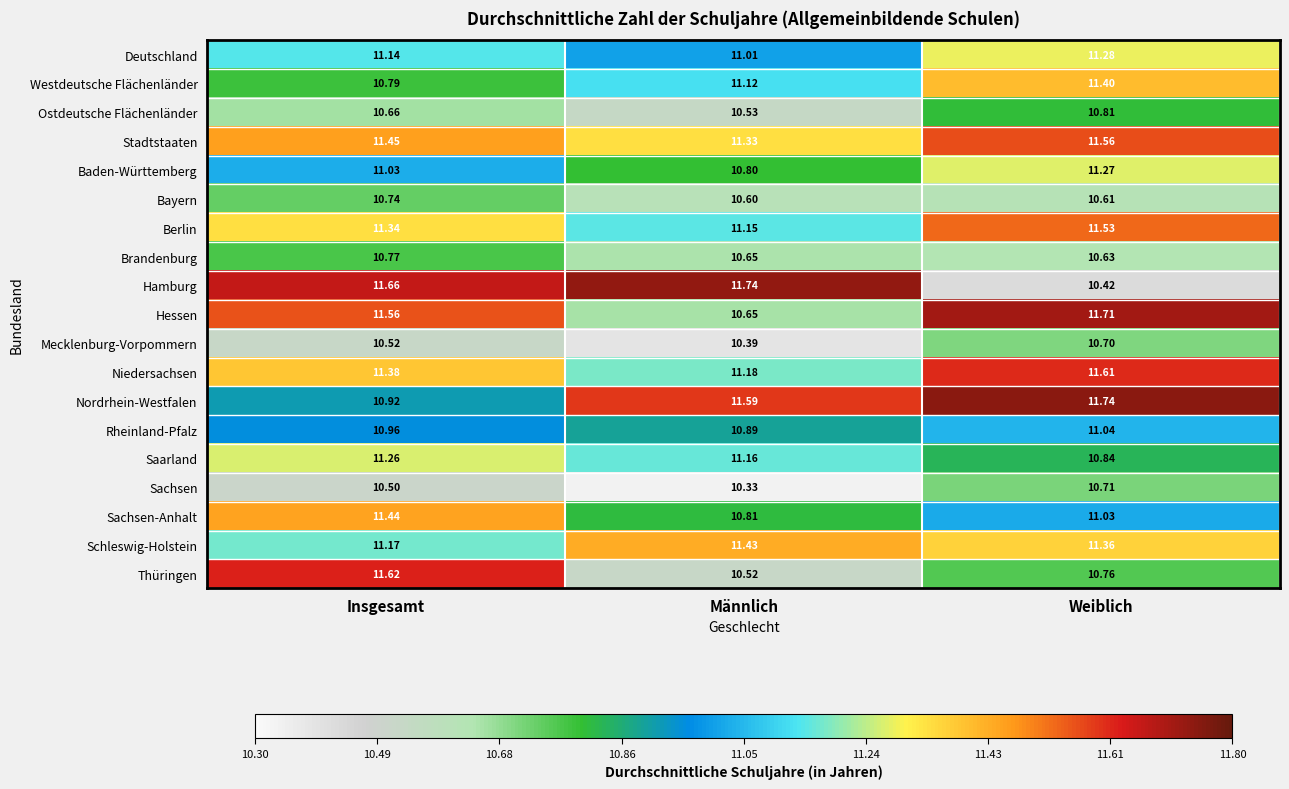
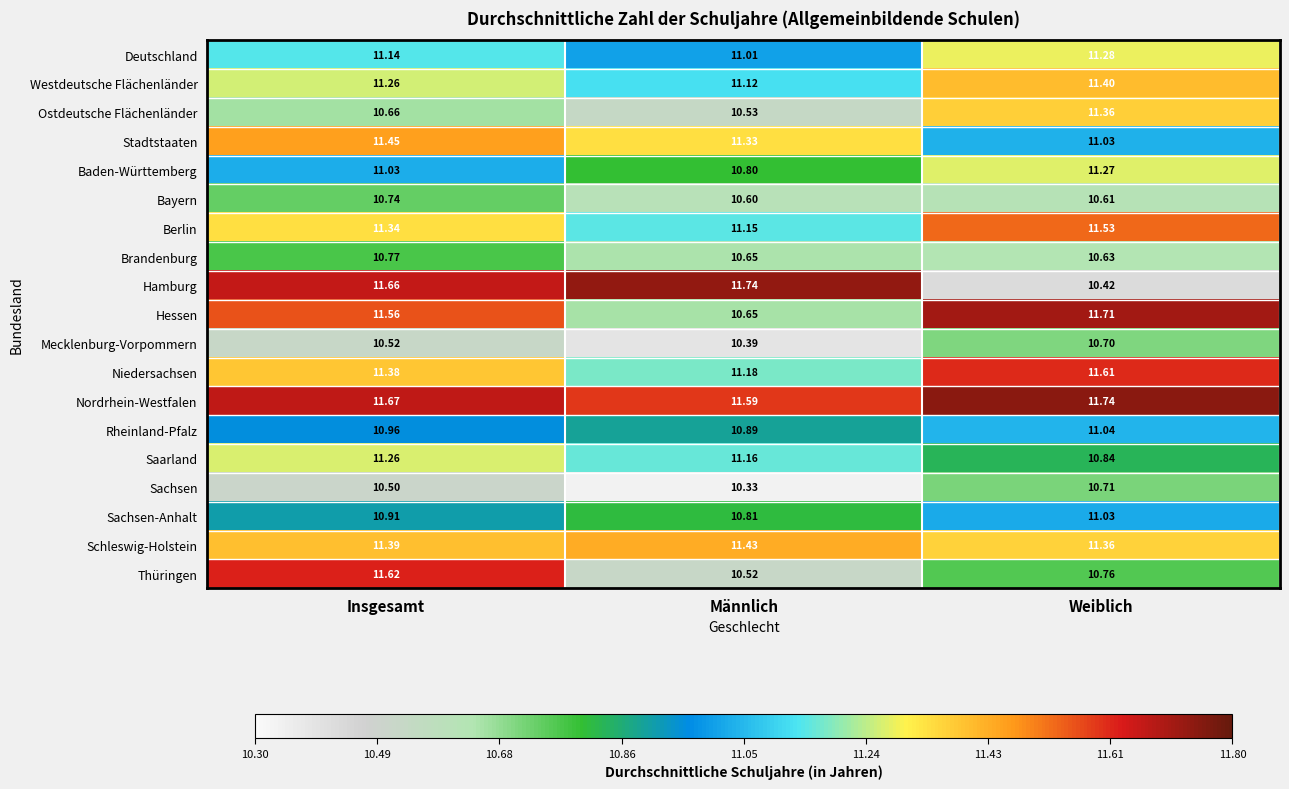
  {
    "Deutschland": {
      "Insgesamt": 11.14,
      "Männlich": 11.01,
      "Weiblich": 11.28
    },
    "Westdeutsche Flächenländer": {
-     "Insgesamt": 10.79,
+     "Insgesamt": 11.26,
      "Männlich": 11.12,
      "Weiblich": 11.40
    },
    "Ostdeutsche Flächenländer": {
      "Insgesamt": 10.66,
      "Männlich": 10.53,
-     "Weiblich": 10.81
+     "Weiblich": 11.36
    },
    "Stadtstaaten": {
      "Insgesamt": 11.45,
      "Männlich": 11.33,
-     "Weiblich": 11.56
+     "Weiblich": 11.03
    },
    "Baden-Württemberg": {
      "Insgesamt": 11.03,
      "Männlich": 10.80,
      "Weiblich": 11.27
    },
    "Bayern": {
      "Insgesamt": 10.74,
      "Männlich": 10.60,
      "Weiblich": 10.61
    },
    "Berlin": {
      "Insgesamt": 11.34,
      "Männlich": 11.15,
      "Weiblich": 11.53
    },
    "Brandenburg": {
      "Insgesamt": 10.77,
      "Männlich": 10.65,
      "Weiblich": 10.63
    },
    "Hamburg": {
      "Insgesamt": 11.66,
      "Männlich": 11.74,
      "Weiblich": 10.42
    },
    "Hessen": {
      "Insgesamt": 11.56,
      "Männlich": 10.65,
      "Weiblich": 11.71
    },
    "Mecklenburg-Vorpommern": {
      "Insgesamt": 10.52,
      "Männlich": 10.39,
      "Weiblich": 10.70
    },
    "Niedersachsen": {
      "Insgesamt": 11.38,
      "Männlich": 11.18,
      "Weiblich": 11.61
    },
    "Nordrhein-Westfalen": {
-     "Insgesamt": 10.92,
+     "Insgesamt": 11.67,
      "Männlich": 11.59,
      "Weiblich": 11.74
    },
    "Rheinland-Pfalz": {
      "Insgesamt": 10.96,
      "Männlich": 10.89,
      "Weiblich": 11.04
    },
    "Saarland": {
      "Insgesamt": 11.26,
      "Männlich": 11.16,
      "Weiblich": 10.84
    },
    "Sachsen": {
      "Insgesamt": 10.50,
      "Männlich": 10.33,
      "Weiblich": 10.71
    },
    "Sachsen-Anhalt": {
-     "Insgesamt": 11.44,
+     "Insgesamt": 10.91,
      "Männlich": 10.81,
      "Weiblich": 11.03
    },
    "Schleswig-Holstein": {
-     "Insgesamt": 11.17,
+     "Insgesamt": 11.39,
      "Männlich": 11.43,
      "Weiblich": 11.36
    },
    "Thüringen": {
      "Insgesamt": 11.62,
      "Männlich": 10.52,
      "Weiblich": 10.76
    }
  }
